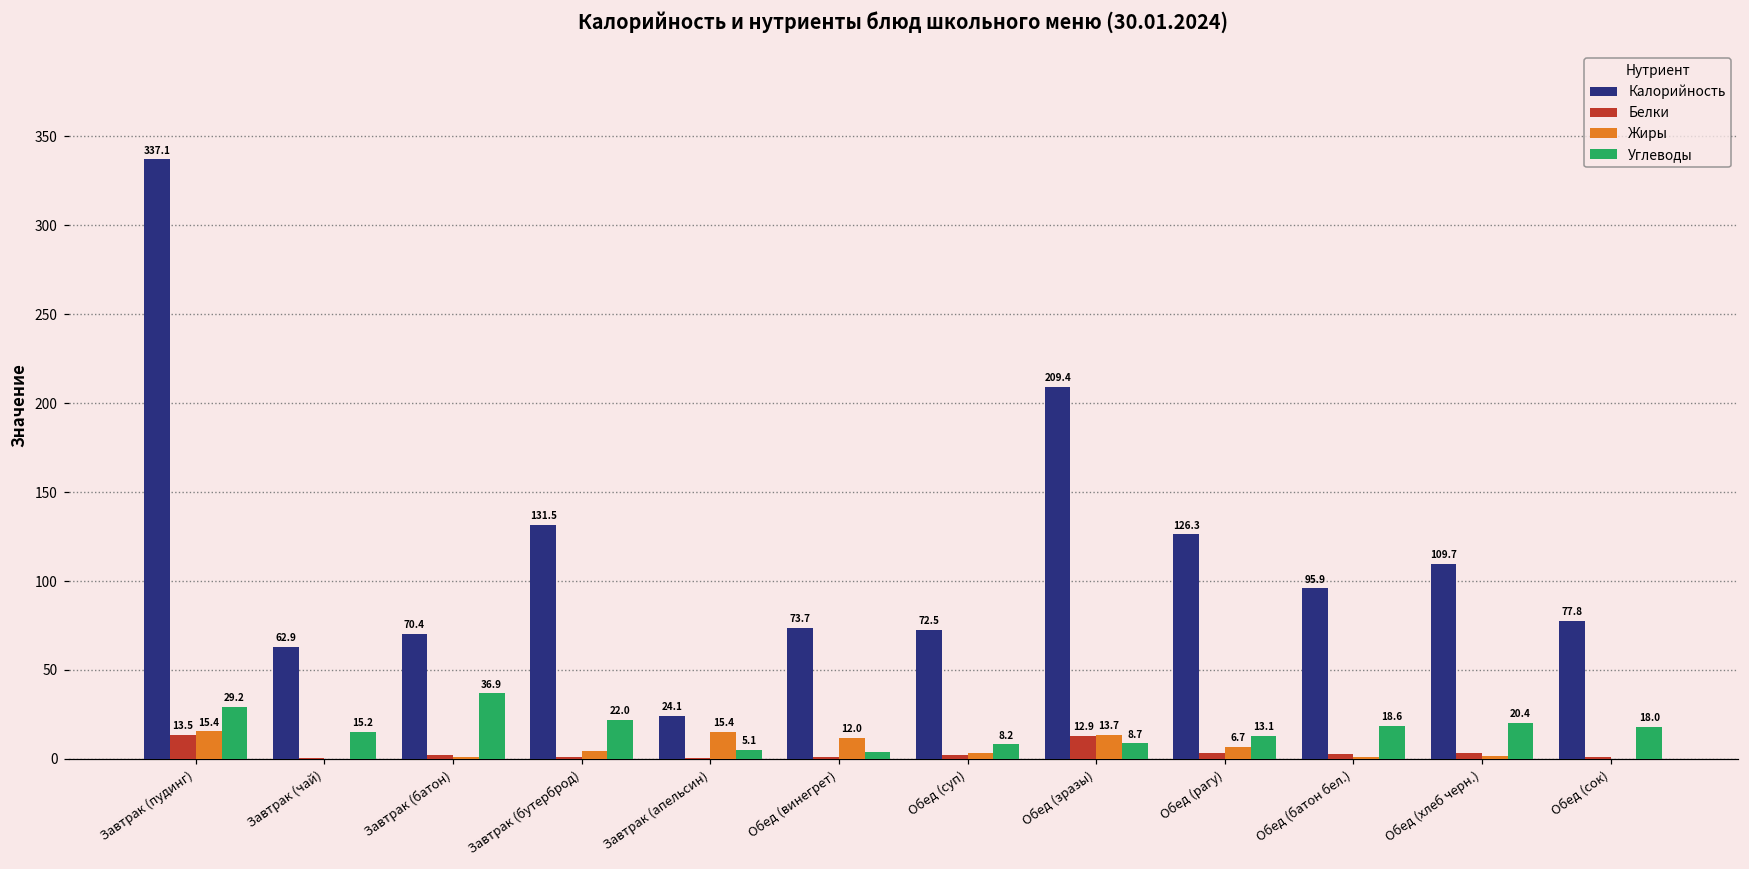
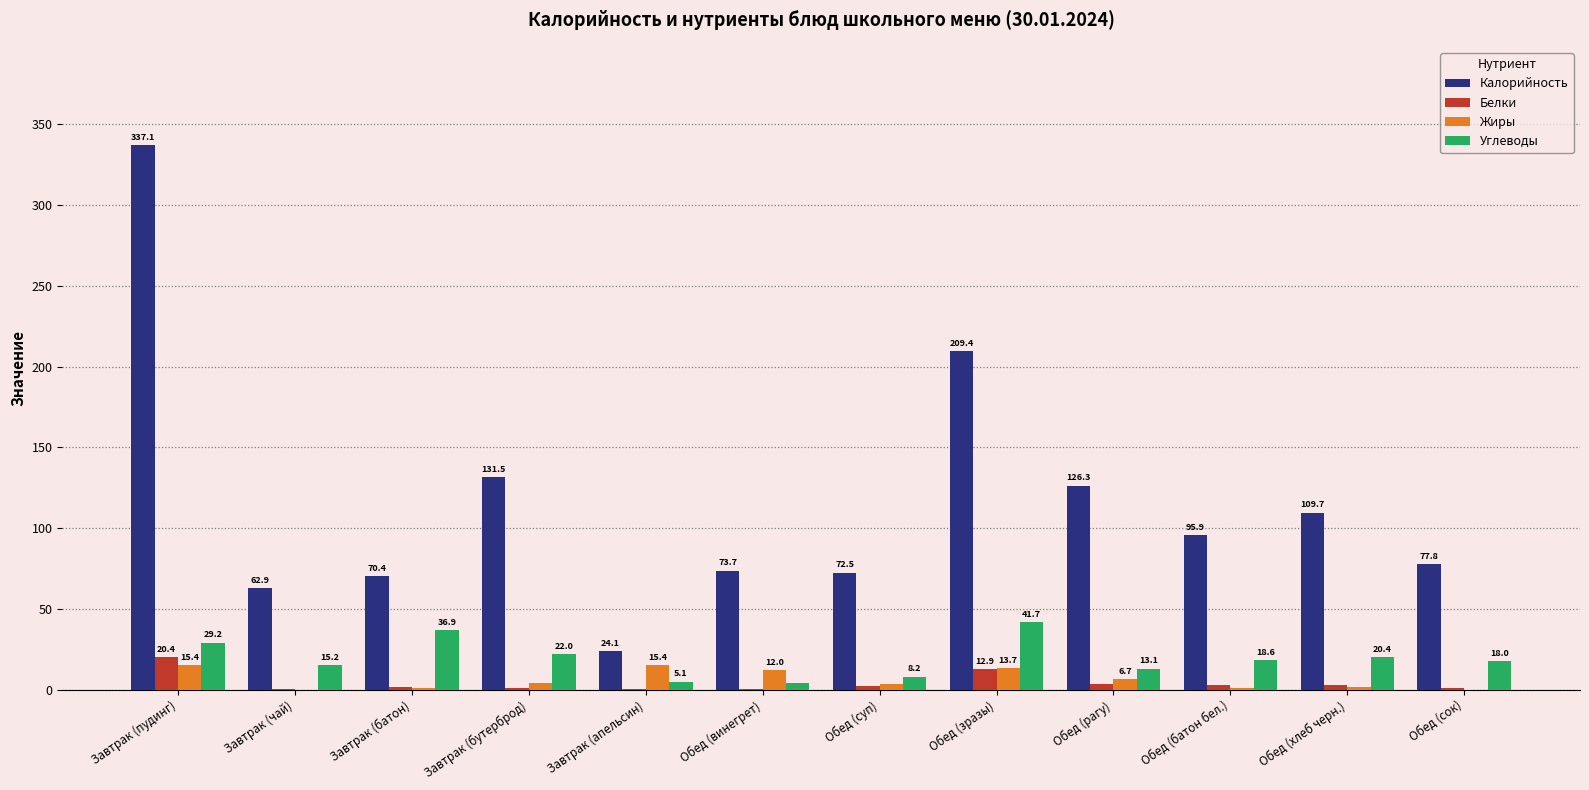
  {
    "Калорийность": {
      "Завтрак (пудинг)": 337.1,
      "Завтрак (чай)": 62.9,
      "Завтрак (батон)": 70.4,
      "Завтрак (бутерброд)": 131.5,
      "Завтрак (апельсин)": 24.1,
      "Обед (винегрет)": 73.7,
      "Обед (суп)": 72.5,
      "Обед (зразы)": 209.4,
      "Обед (рагу)": 126.3,
      "Обед (батон бел.)": 95.9,
      "Обед (хлеб черн.)": 109.7,
      "Обед (сок)": 77.8
    },
    "Белки": {
-     "Завтрак (пудинг)": 13.5,
+     "Завтрак (пудинг)": 20.4,
      "Обед (зразы)": 12.9
    },
    "Жиры": {
      "Завтрак (пудинг)": 15.4,
      "Завтрак (апельсин)": 15.4,
      "Обед (винегрет)": 12.0,
      "Обед (зразы)": 13.7,
      "Обед (рагу)": 6.7
    },
    "Углеводы": {
      "Завтрак (пудинг)": 29.2,
      "Завтрак (чай)": 15.2,
      "Завтрак (батон)": 36.9,
      "Завтрак (бутерброд)": 22.0,
      "Завтрак (апельсин)": 5.1,
      "Обед (суп)": 8.2,
-     "Обед (зразы)": 8.7,
+     "Обед (зразы)": 41.7,
      "Обед (рагу)": 13.1,
      "Обед (батон бел.)": 18.6,
      "Обед (хлеб черн.)": 20.4,
      "Обед (сок)": 18.0
    }
  }
